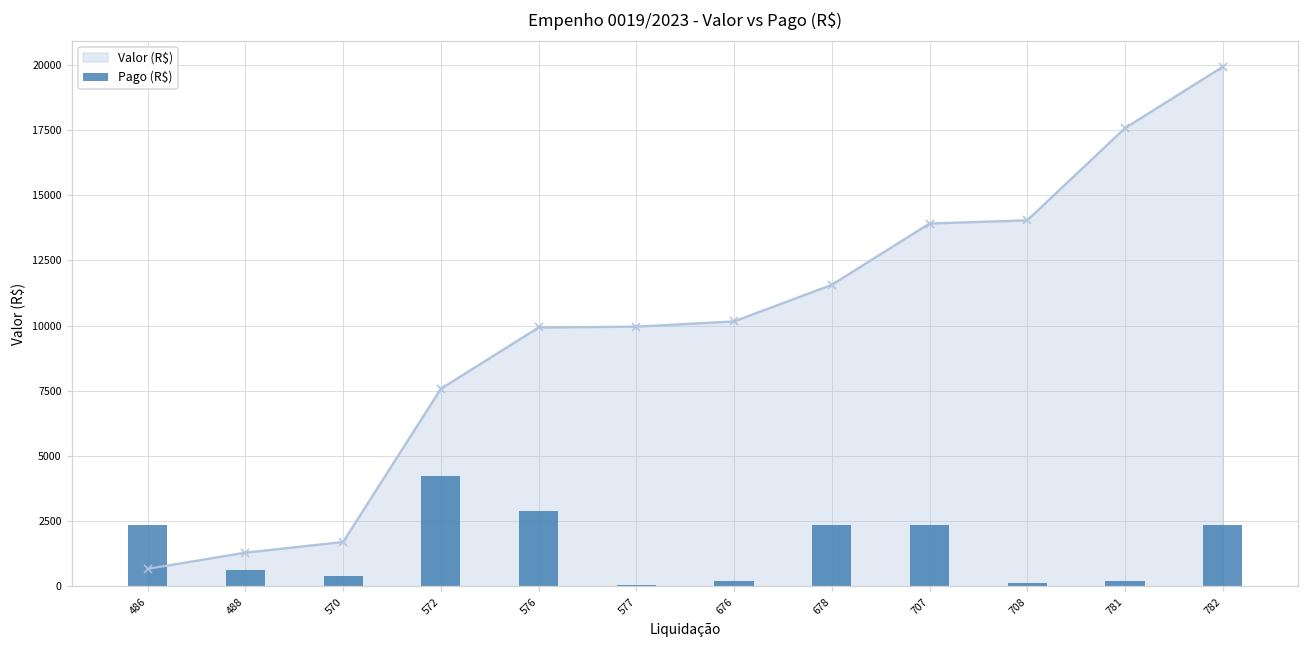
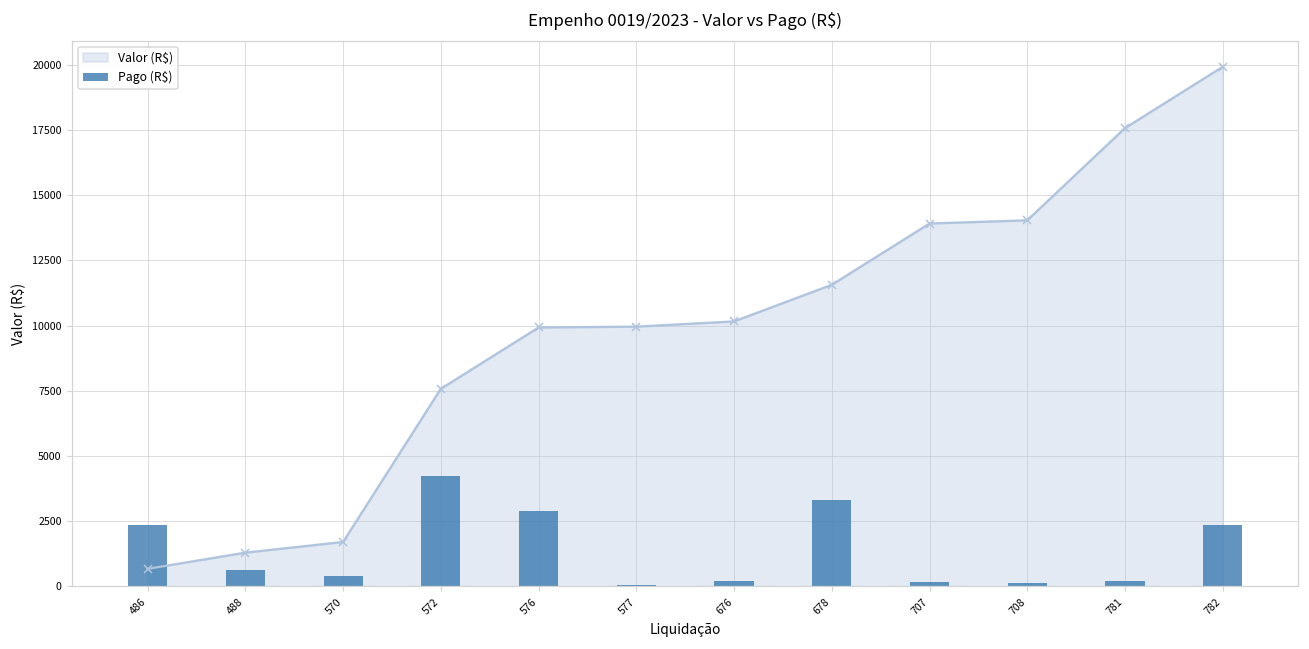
  {
    "Valor (R$)": {
      "486": 700,
      "488": 1300,
      "570": 1700,
      "572": 7600,
      "576": 9900,
      "577": 10000,
      "676": 10200,
      "678": 11600,
      "707": 13900,
      "708": 14000,
      "781": 17600,
      "782": 19900
    },
    "Pago (R$)": {
      "486": 2400,
      "488": 600,
      "570": 400,
      "572": 4200,
      "576": 2900,
      "676": 200,
-     "678": 2400,
-     "707": 2400,
+     "678": 3300,
+     "707": 200,
      "708": 100,
      "781": 200,
      "782": 2400
    }
  }
